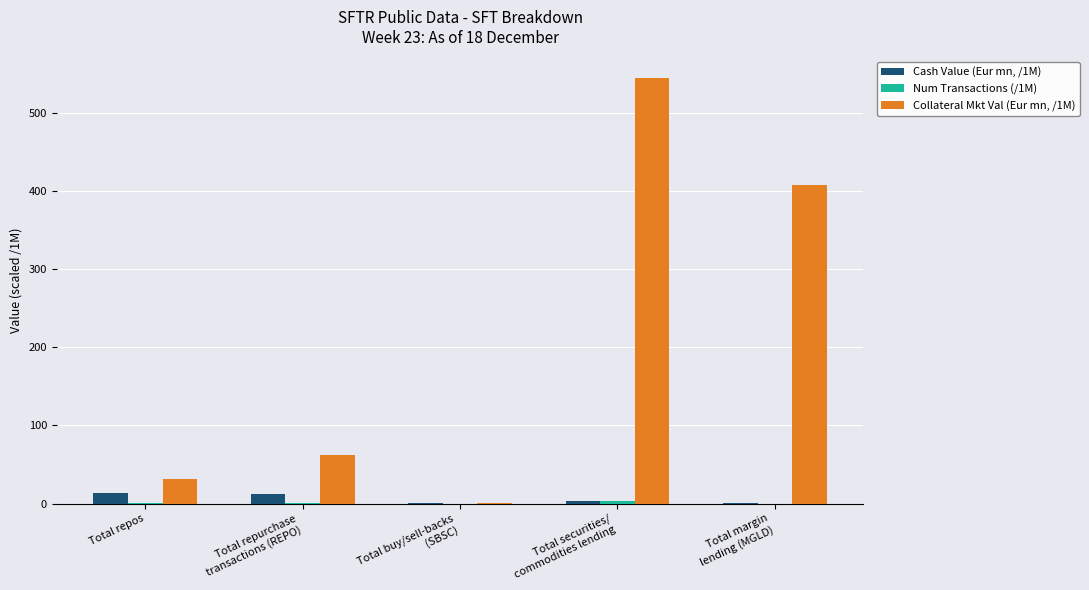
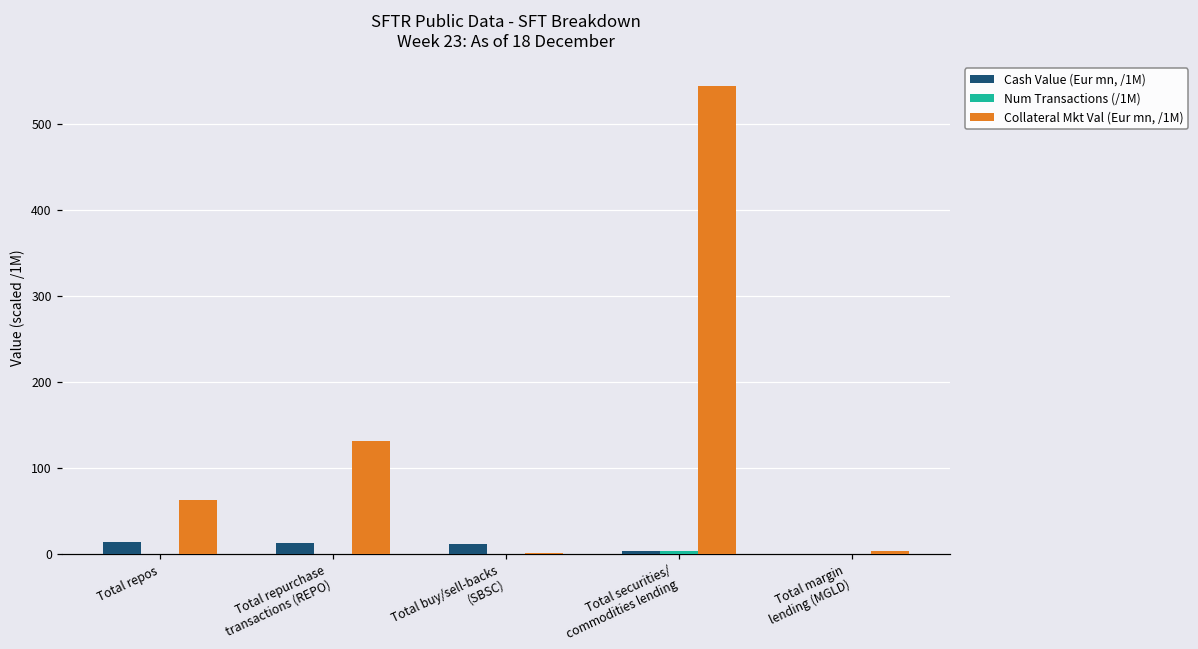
  {
    "Cash Value (Eur mn, /1M)": {
      "Total repos": 10,
      "Total repurchase transactions (REPO)": 10,
-     "Total buy/sell-backs (SBSC)": 0
+     "Total buy/sell-backs (SBSC)": 10
    },
    "Num Transactions (/1M)": {
      "Total securities/ commodities lending": 0
    },
    "Collateral Mkt Val (Eur mn, /1M)": {
-     "Total repos": 30,
-     "Total repurchase transactions (REPO)": 60,
+     "Total repos": 60,
+     "Total repurchase transactions (REPO)": 130,
      "Total securities/ commodities lending": 540,
-     "Total margin lending (MGLD)": 410
+     "Total margin lending (MGLD)": 0
    }
  }
